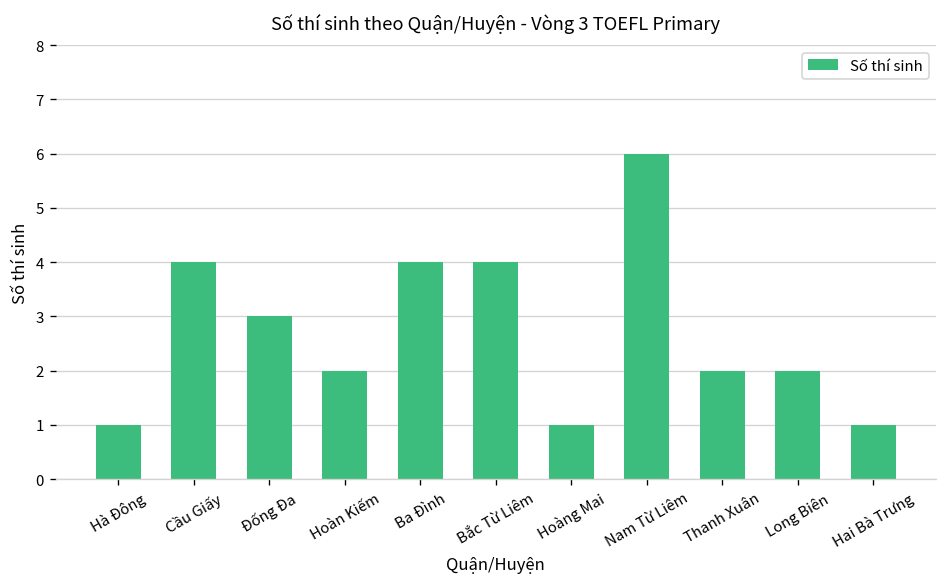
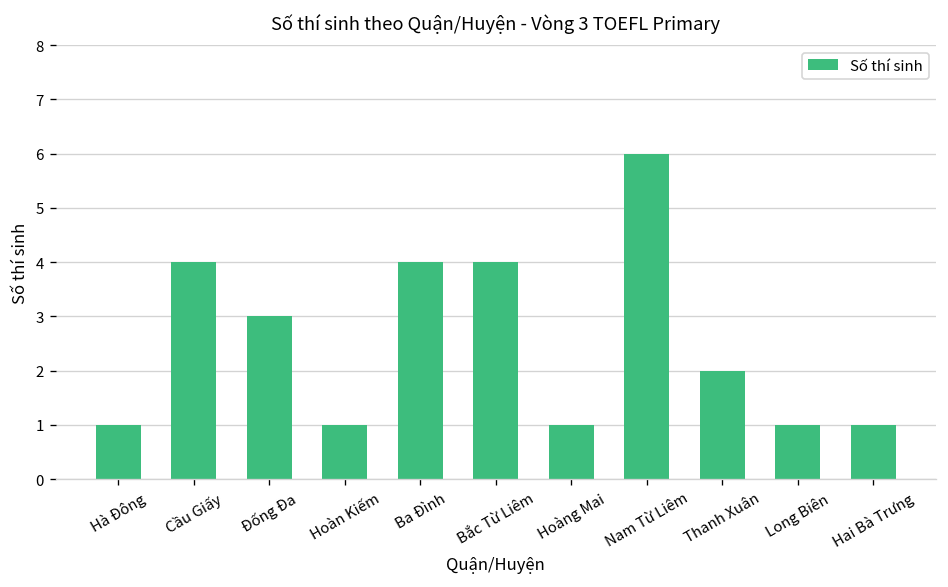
  {
    "Hà Đông": 1,
    "Cầu Giấy": 4,
    "Đống Đa": 3,
-   "Hoàn Kiếm": 2,
+   "Hoàn Kiếm": 1,
    "Ba Đình": 4,
    "Bắc Từ Liêm": 4,
    "Hoàng Mai": 1,
    "Nam Từ Liêm": 6,
    "Thanh Xuân": 2,
-   "Long Biên": 2,
+   "Long Biên": 1,
    "Hai Bà Trưng": 1
  }
